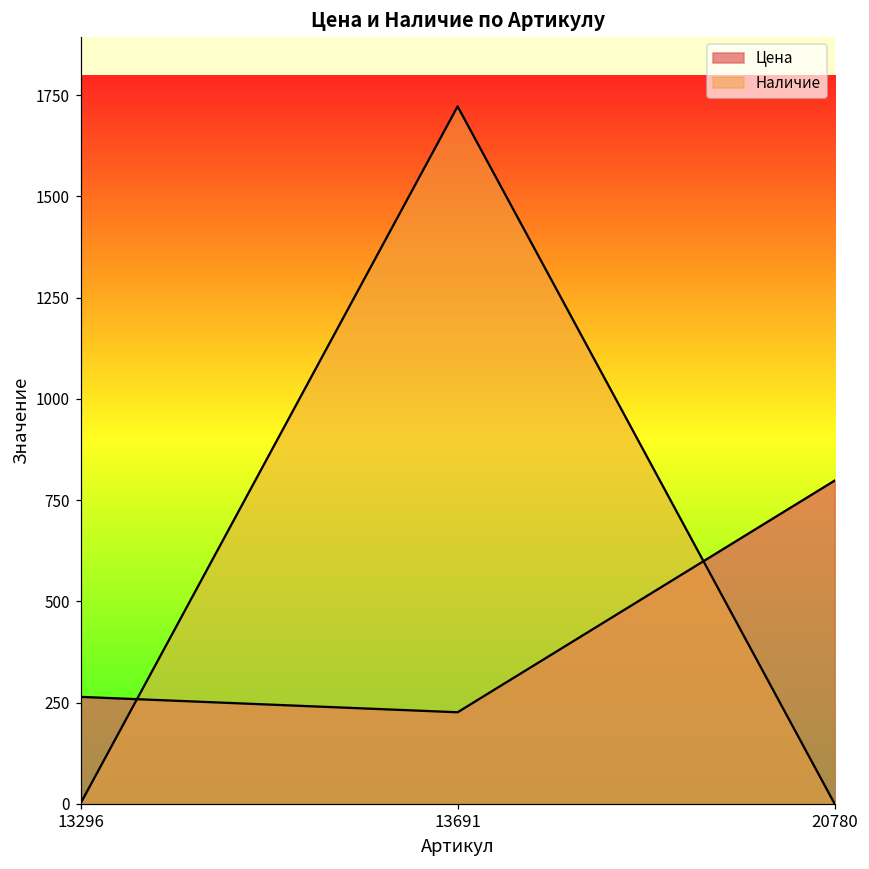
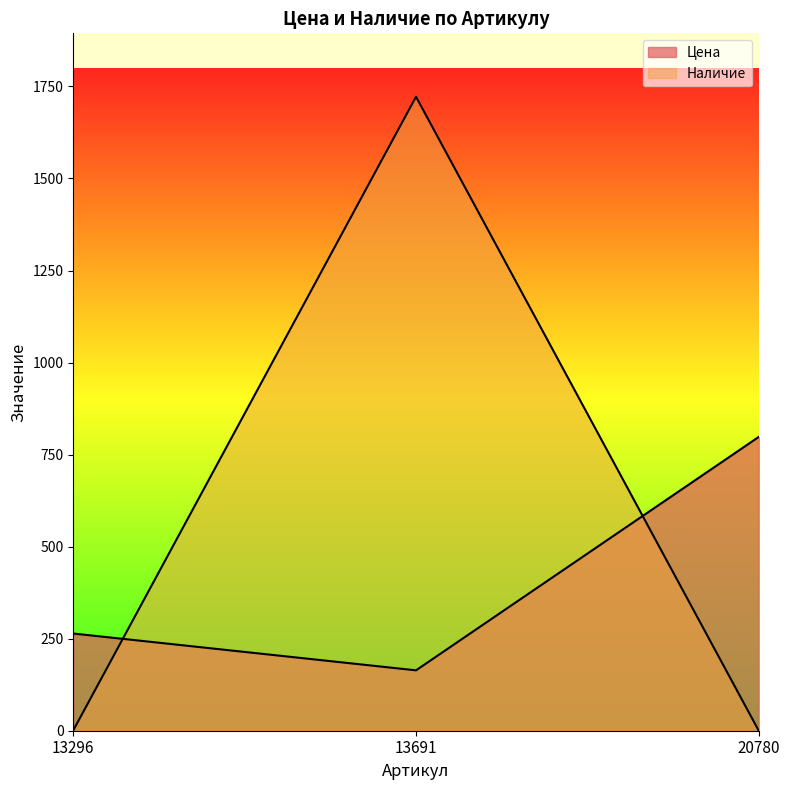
  {
    "Цена": {
      "13296": 260,
-     "13691": 230,
+     "13691": 160,
      "20780": 800
    },
    "Наличие": {
      "13296": 0,
      "13691": 1720,
      "20780": 0
    }
  }
